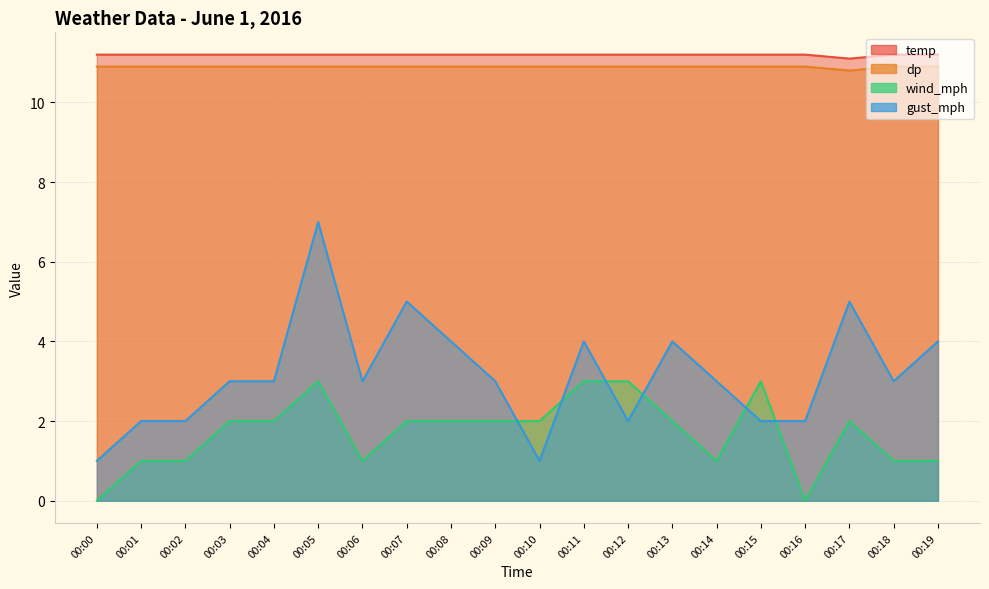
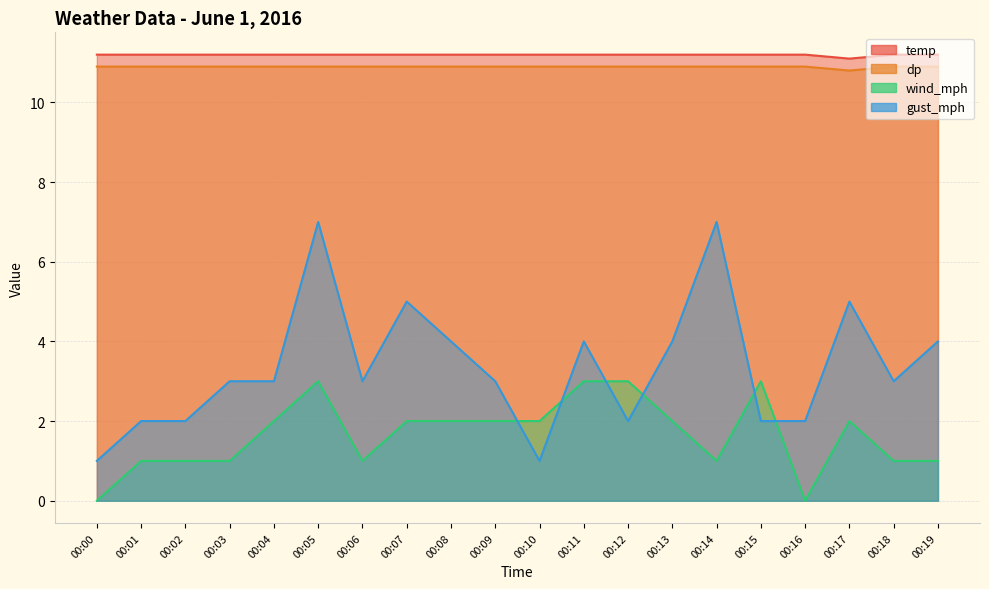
  {
    "wind_mph": {
      "00:00": 0,
      "00:01": 1,
      "00:02": 1,
-     "00:03": 2,
+     "00:03": 1,
      "00:04": 2,
      "00:05": 3,
      "00:06": 1,
      "00:07": 2,
      "00:08": 2,
      "00:09": 2,
      "00:10": 2,
      "00:11": 3,
      "00:12": 3,
      "00:13": 2,
      "00:14": 1,
      "00:15": 3,
      "00:16": 0,
      "00:17": 2,
      "00:18": 1,
      "00:19": 1
    },
    "gust_mph": {
      "00:00": 1,
      "00:01": 2,
      "00:02": 2,
      "00:03": 3,
      "00:04": 3,
      "00:05": 7,
      "00:06": 3,
      "00:07": 5,
      "00:08": 4,
      "00:09": 3,
      "00:10": 1,
      "00:11": 4,
      "00:12": 2,
      "00:13": 4,
-     "00:14": 3,
+     "00:14": 7,
      "00:15": 2,
      "00:16": 2,
      "00:17": 5,
      "00:18": 3,
      "00:19": 4
    }
  }
